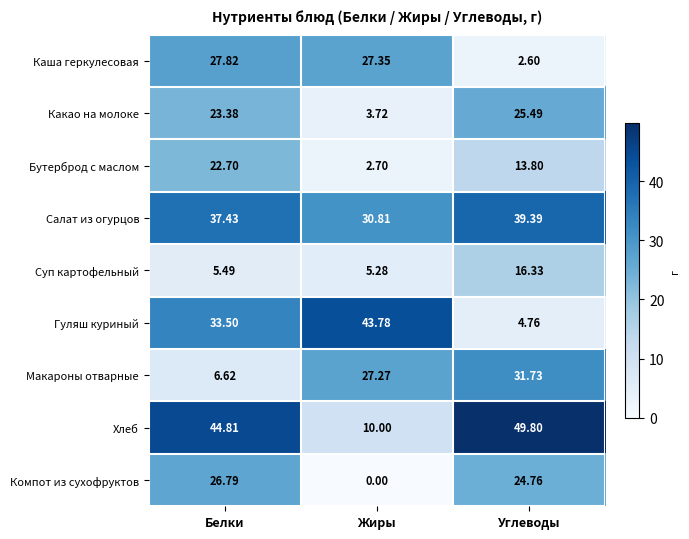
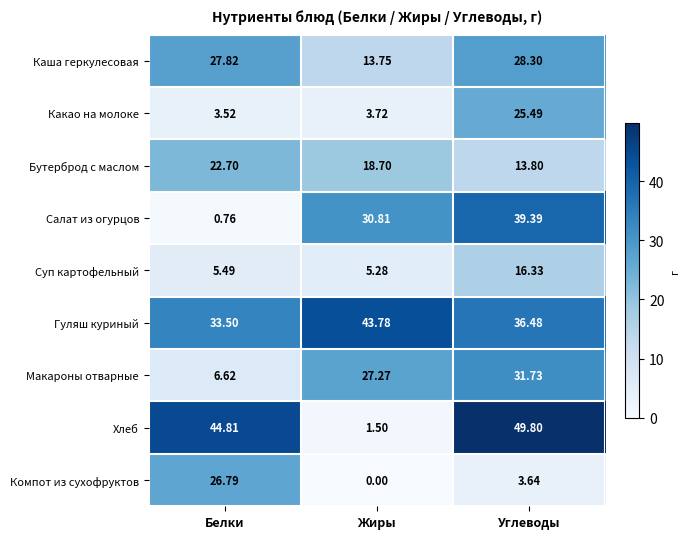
  {
    "Каша геркулесовая": {
      "Белки": 27.82,
-     "Жиры": 27.35,
-     "Углеводы": 2.60
+     "Жиры": 13.75,
+     "Углеводы": 28.30
    },
    "Какао на молоке": {
-     "Белки": 23.38,
+     "Белки": 3.52,
      "Жиры": 3.72,
      "Углеводы": 25.49
    },
    "Бутерброд с маслом": {
      "Белки": 22.70,
-     "Жиры": 2.70,
+     "Жиры": 18.70,
      "Углеводы": 13.80
    },
    "Салат из огурцов": {
-     "Белки": 37.43,
+     "Белки": 0.76,
      "Жиры": 30.81,
      "Углеводы": 39.39
    },
    "Суп картофельный": {
      "Белки": 5.49,
      "Жиры": 5.28,
      "Углеводы": 16.33
    },
    "Гуляш куриный": {
      "Белки": 33.50,
      "Жиры": 43.78,
-     "Углеводы": 4.76
+     "Углеводы": 36.48
    },
    "Макароны отварные": {
      "Белки": 6.62,
      "Жиры": 27.27,
      "Углеводы": 31.73
    },
    "Хлеб": {
      "Белки": 44.81,
-     "Жиры": 10.00,
+     "Жиры": 1.50,
      "Углеводы": 49.80
    },
    "Компот из сухофруктов": {
      "Белки": 26.79,
      "Жиры": 0.00,
-     "Углеводы": 24.76
+     "Углеводы": 3.64
    }
  }
